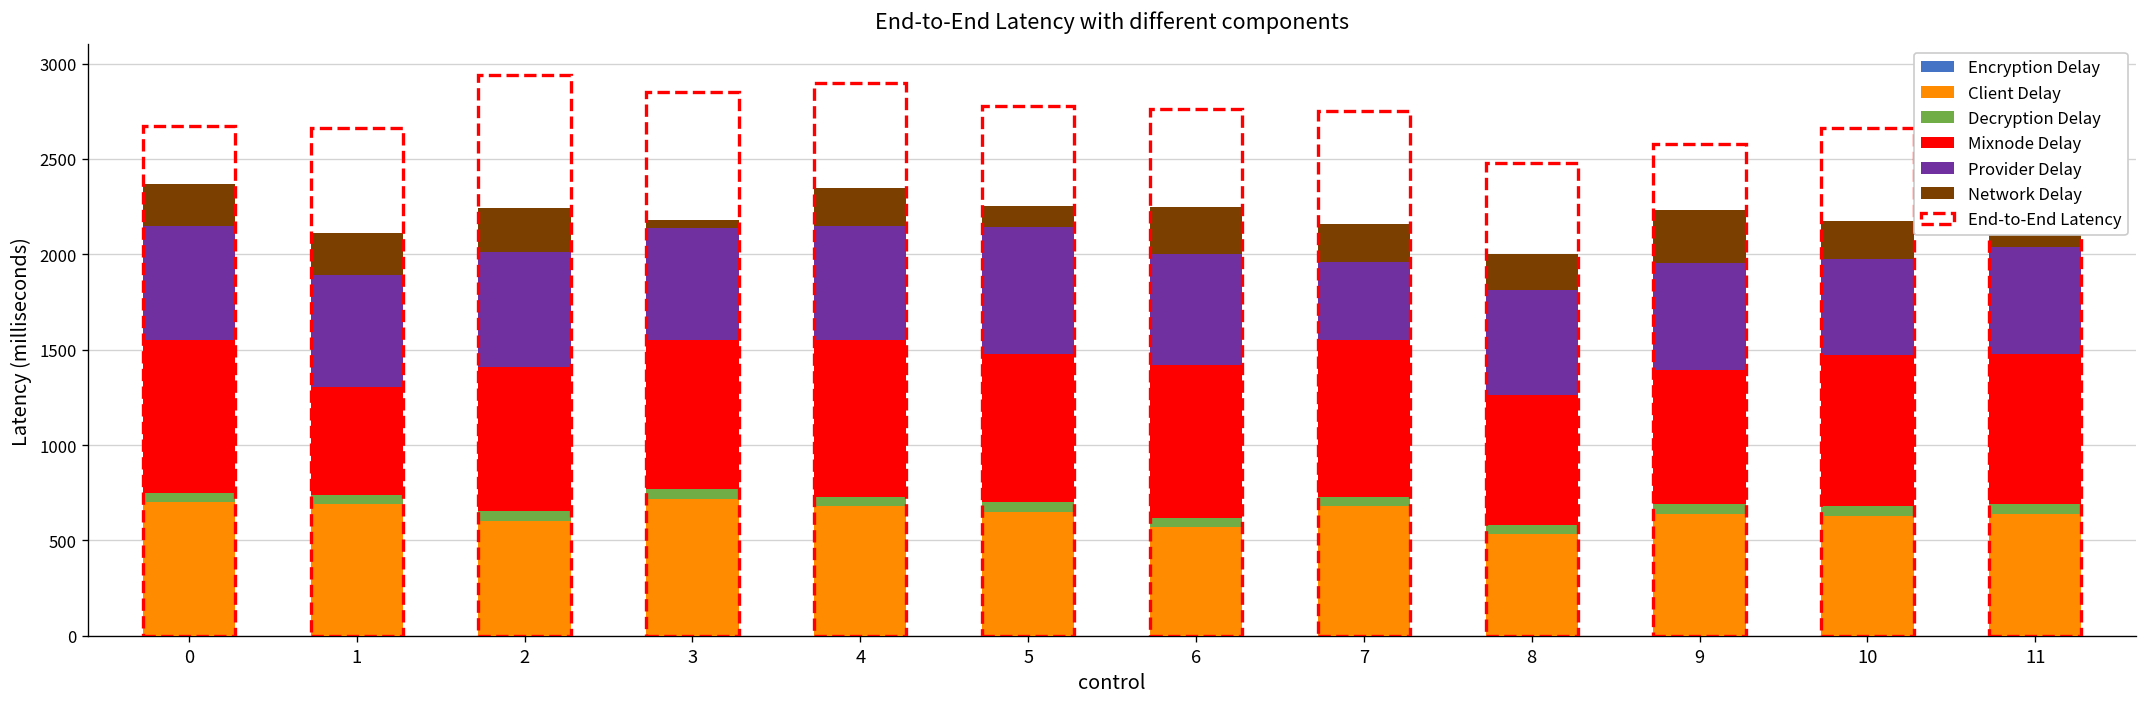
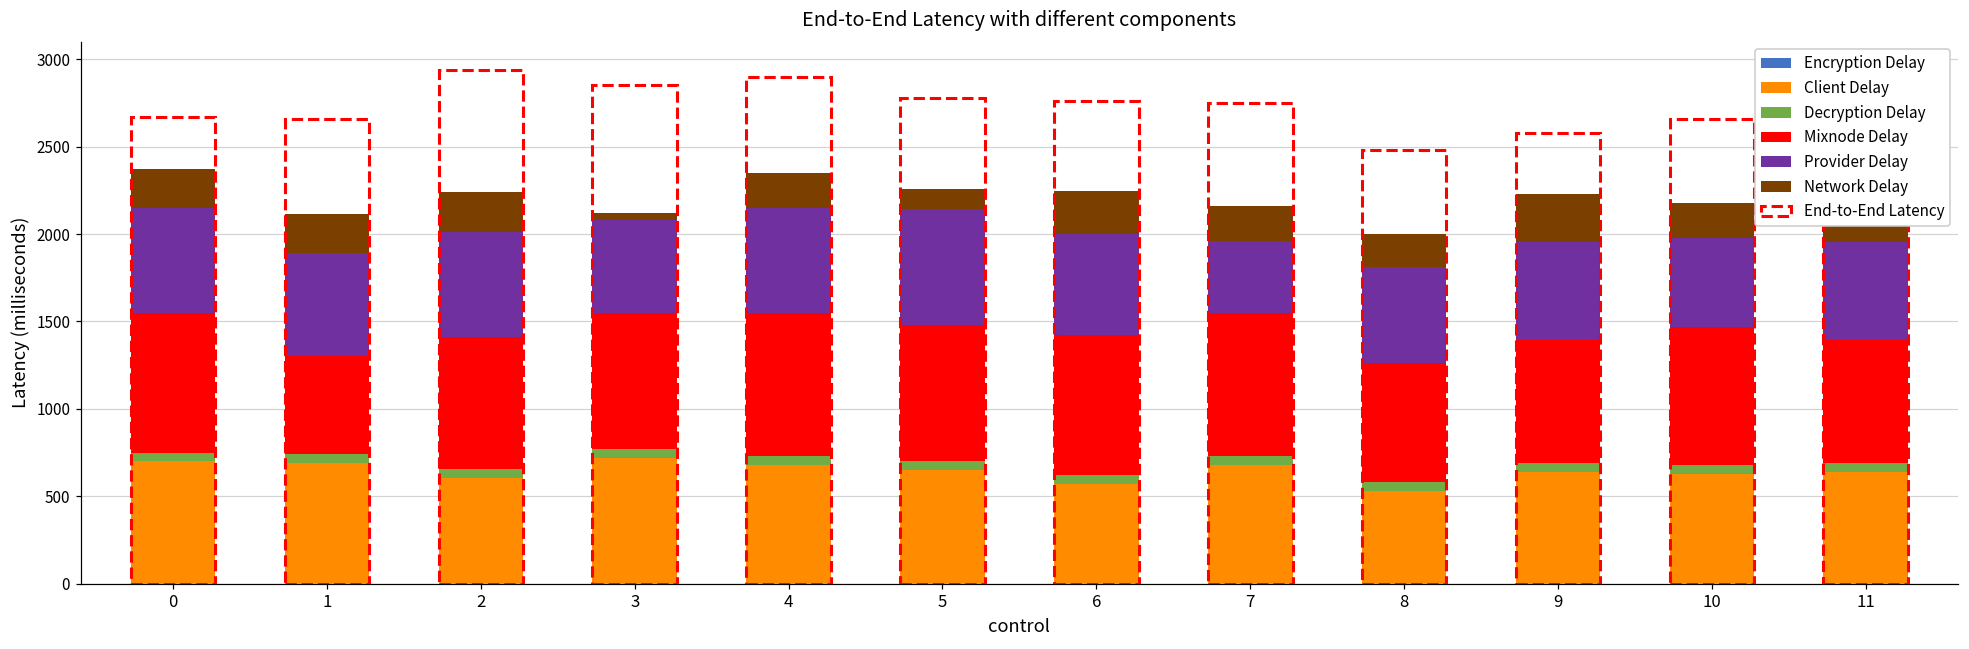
  {
    "Encryption Delay": {
      "0": 0,
      "1": 0,
      "2": 0,
      "3": 0,
      "4": 0,
      "5": 0,
      "6": 0,
      "7": 0,
      "8": 0,
      "9": 0,
      "10": 0,
      "11": 0
    },
    "Client Delay": {
      "0": 700,
      "1": 690,
      "2": 600,
      "3": 720,
      "4": 680,
      "5": 650,
      "6": 570,
      "7": 680,
      "8": 530,
      "9": 640,
      "10": 630,
      "11": 640
    },
    "Decryption Delay": {
      "0": 50,
      "1": 50,
      "2": 50,
      "3": 50,
      "4": 50,
      "5": 50,
      "6": 50,
      "7": 50,
      "8": 50,
      "9": 50,
      "10": 50,
      "11": 50
    },
    "Mixnode Delay": {
      "0": 800,
      "1": 560,
      "2": 760,
      "3": 780,
      "4": 820,
      "5": 780,
      "6": 800,
      "7": 820,
      "8": 680,
      "9": 700,
      "10": 790,
-     "11": 790
+     "11": 710
    },
    "Provider Delay": {
      "0": 600,
      "1": 590,
      "2": 600,
-     "3": 590,
+     "3": 530,
      "4": 600,
      "5": 660,
      "6": 580,
      "7": 410,
      "8": 550,
      "9": 560,
      "10": 510,
      "11": 560
    },
    "Network Delay": {
      "0": 220,
      "1": 220,
      "2": 230,
      "3": 40,
      "4": 200,
      "5": 110,
      "6": 250,
      "7": 200,
      "8": 190,
      "9": 280,
      "10": 200
    }
  }
